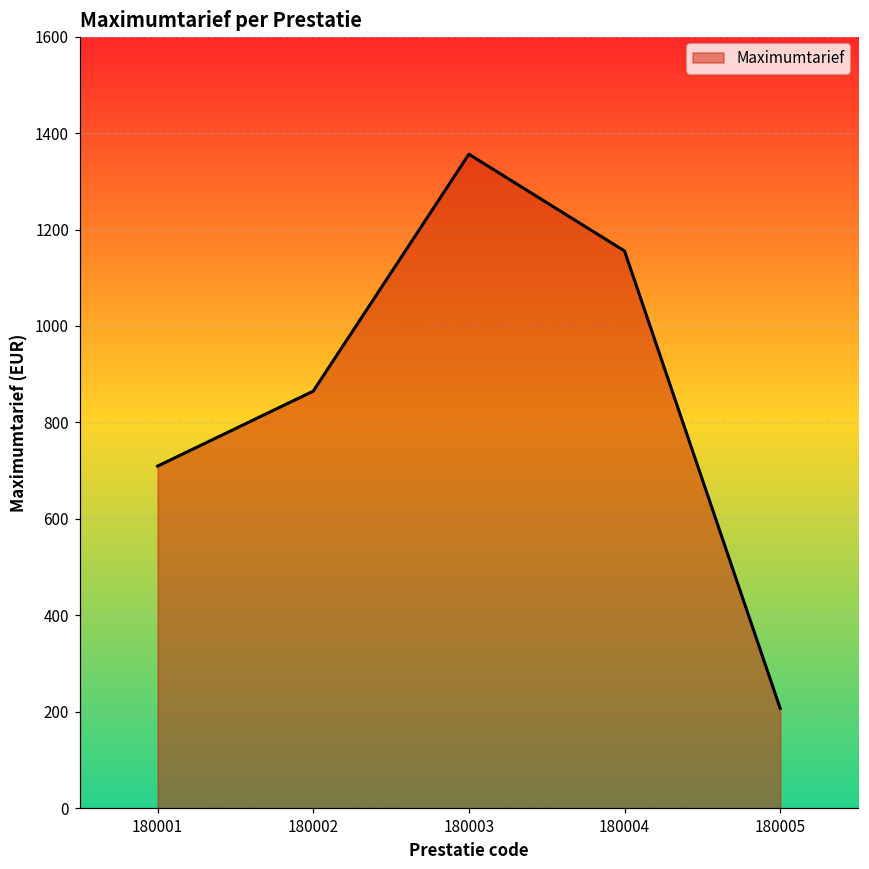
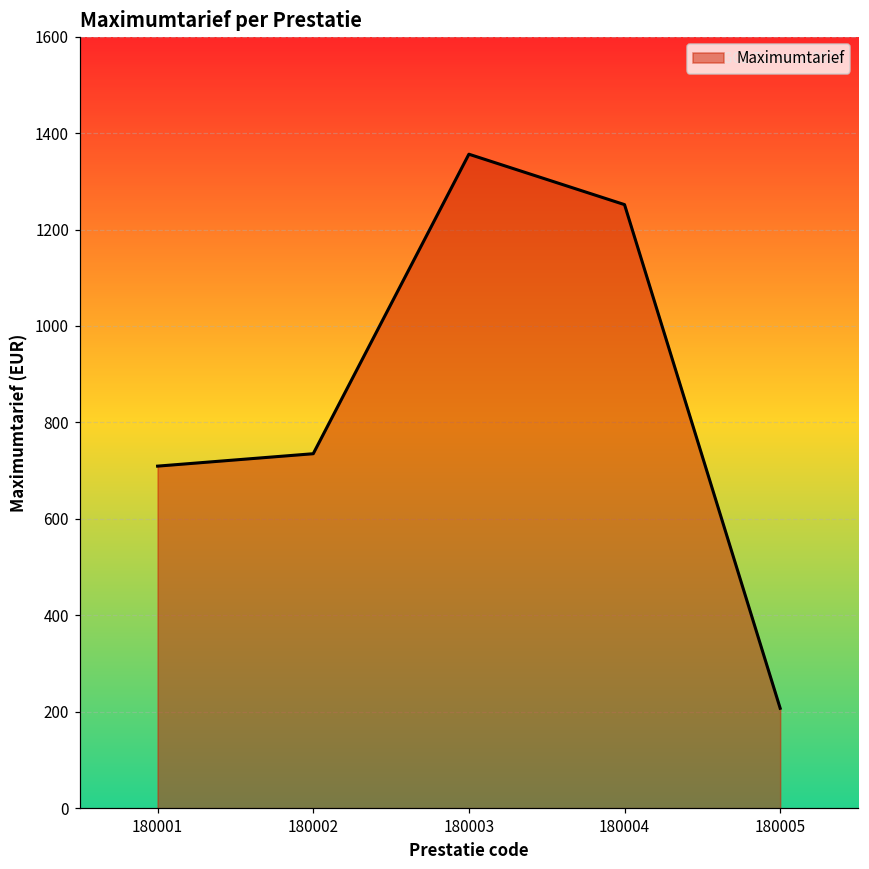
  {
    "180001": 710,
-   "180002": 860,
+   "180002": 740,
    "180003": 1360,
-   "180004": 1160,
+   "180004": 1250,
    "180005": 210
  }
